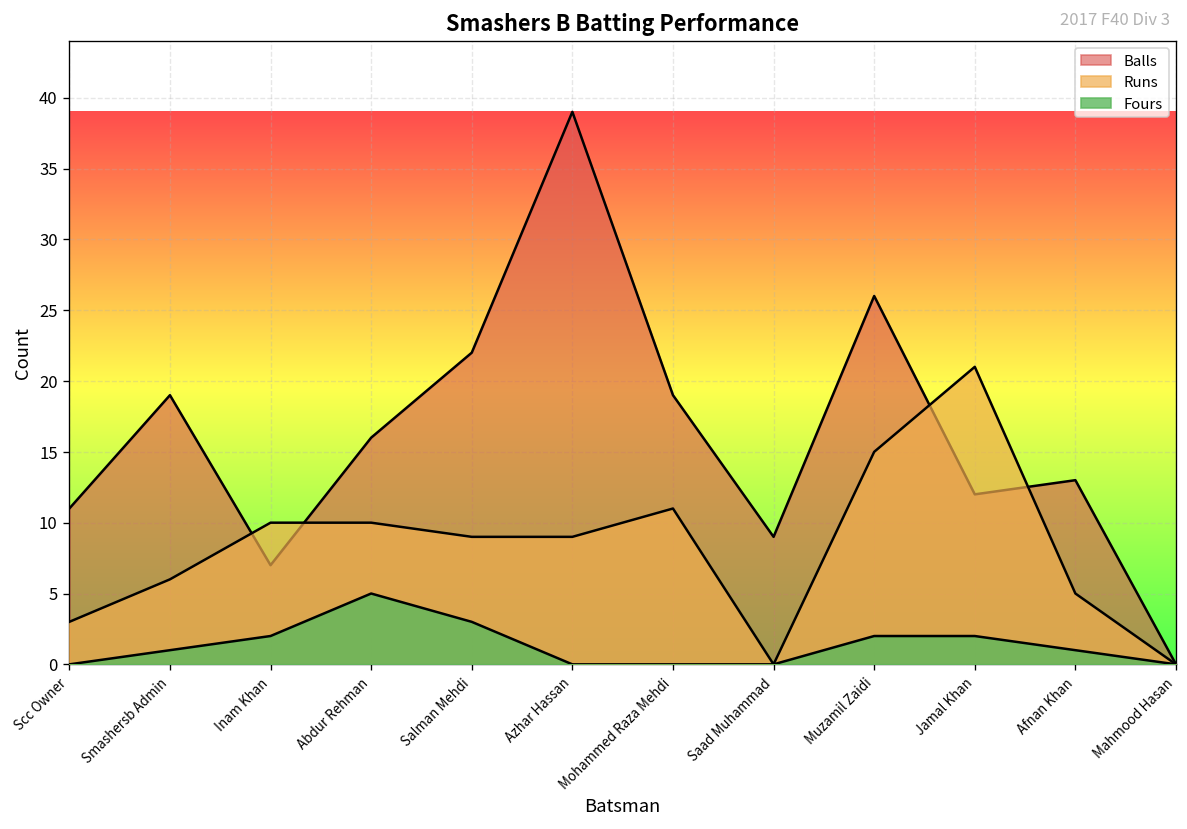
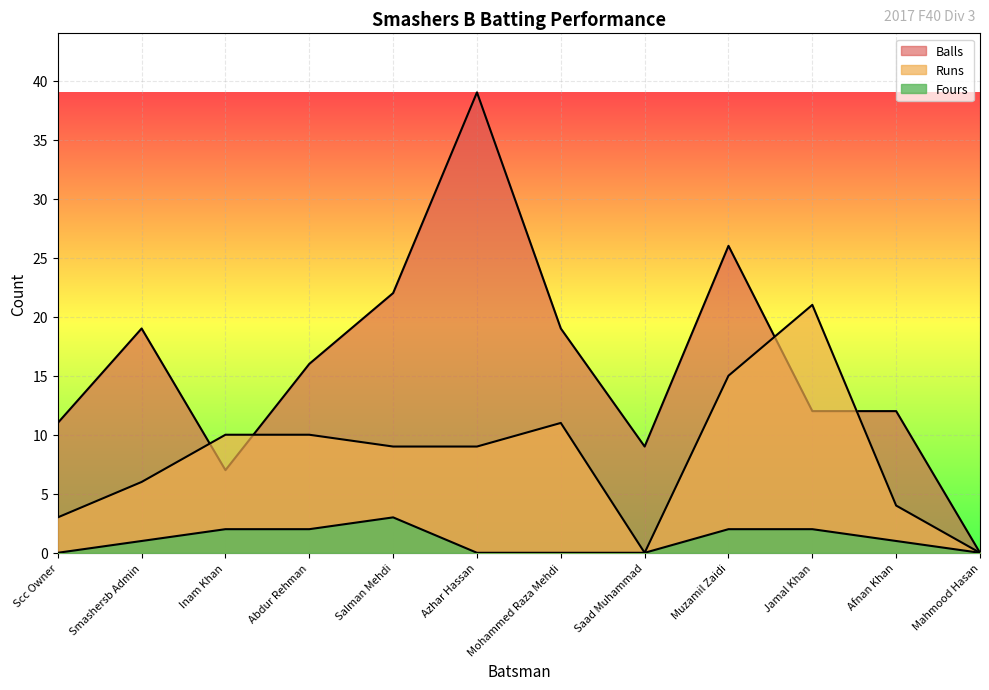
  {
    "Balls": {
      "Scc Owner": 11,
      "Smashersb Admin": 19,
      "Inam Khan": 7,
      "Abdur Rehman": 16,
      "Salman Mehdi": 22,
      "Azhar Hassan": 39,
      "Mohammed Raza Mehdi": 19,
      "Saad Muhammad": 9,
      "Muzamil Zaidi": 26,
      "Jamal Khan": 12,
-     "Afnan Khan": 13
+     "Afnan Khan": 12
    },
    "Runs": {
      "Scc Owner": 3,
      "Smashersb Admin": 6,
      "Inam Khan": 10,
      "Abdur Rehman": 10,
      "Salman Mehdi": 9,
      "Azhar Hassan": 9,
      "Mohammed Raza Mehdi": 11,
      "Muzamil Zaidi": 15,
      "Jamal Khan": 21,
-     "Afnan Khan": 5
+     "Afnan Khan": 4
    },
    "Fours": {
      "Scc Owner": 0,
      "Smashersb Admin": 1,
      "Inam Khan": 2,
-     "Abdur Rehman": 5,
+     "Abdur Rehman": 2,
      "Salman Mehdi": 3,
      "Azhar Hassan": 0,
      "Mohammed Raza Mehdi": 0,
      "Muzamil Zaidi": 2,
      "Jamal Khan": 2,
      "Afnan Khan": 1
    }
  }
